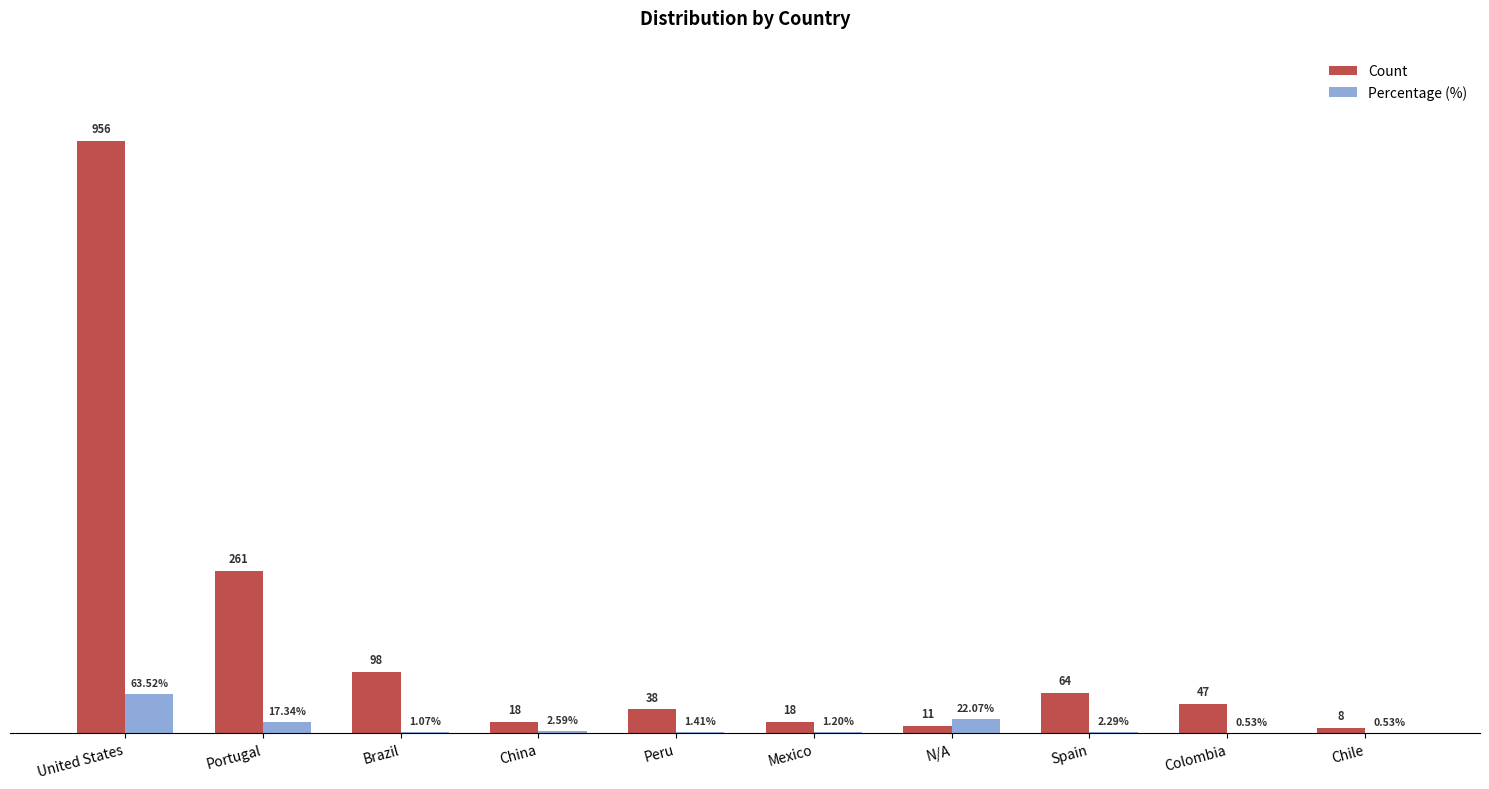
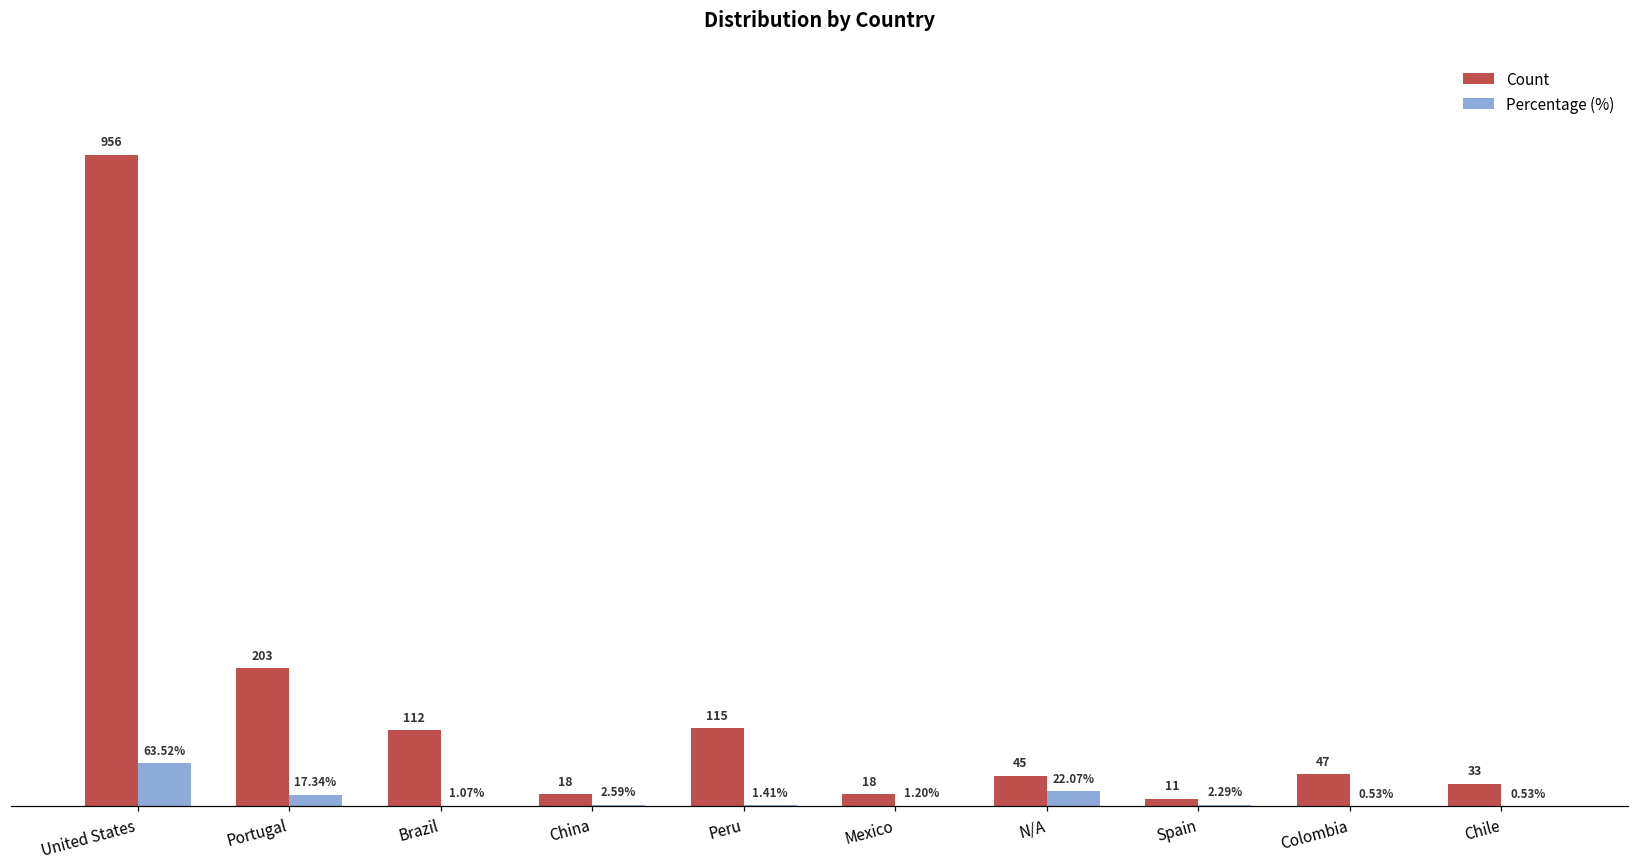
  {
    "Count": {
      "United States": "956",
-     "Portugal": "261",
-     "Brazil": "98",
+     "Portugal": "203",
+     "Brazil": "112",
      "China": "18",
-     "Peru": "38",
+     "Peru": "115",
      "Mexico": "18",
-     "N/A": "11",
-     "Spain": "64",
+     "N/A": "45",
+     "Spain": "11",
      "Colombia": "47",
-     "Chile": "8"
+     "Chile": "33"
    },
    "Percentage (%)": {
      "United States": "63.52%",
      "Portugal": "17.34%",
      "Brazil": "1.07%",
      "China": "2.59%",
      "Peru": "1.41%",
      "Mexico": "1.20%",
      "N/A": "22.07%",
      "Spain": "2.29%",
      "Colombia": "0.53%",
      "Chile": "0.53%"
    }
  }
